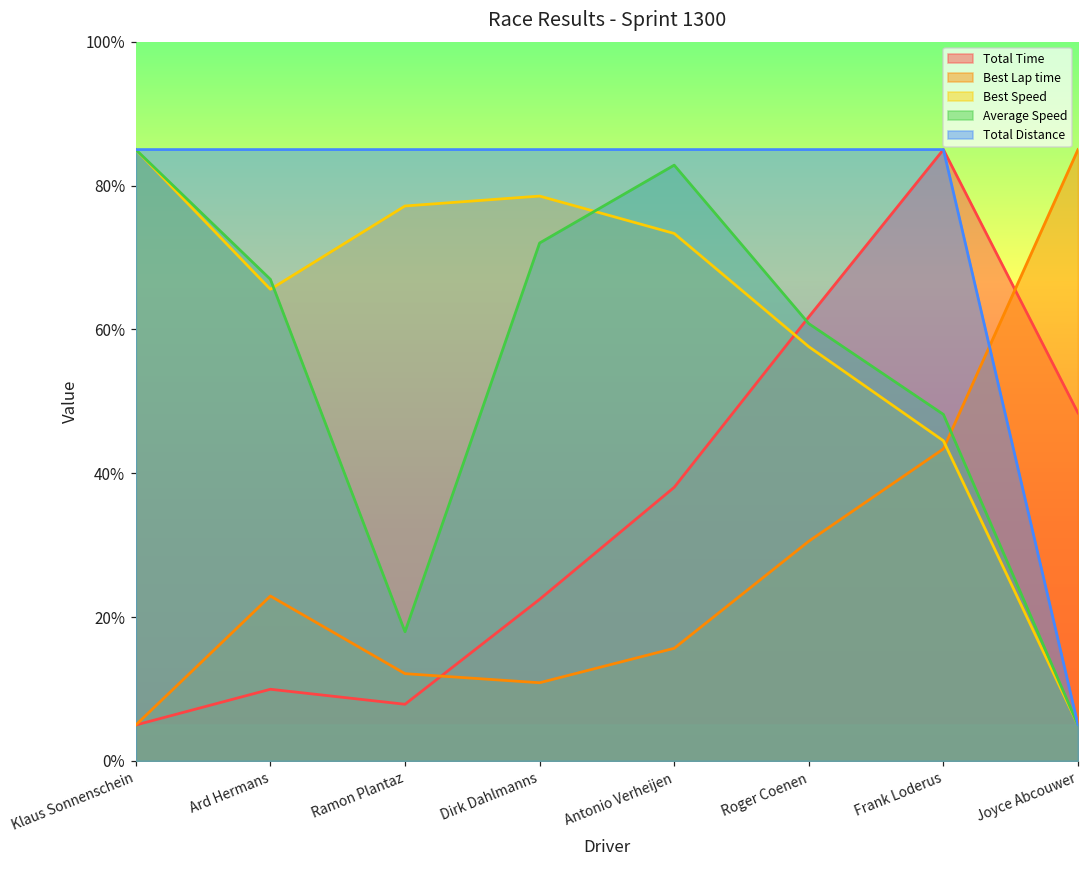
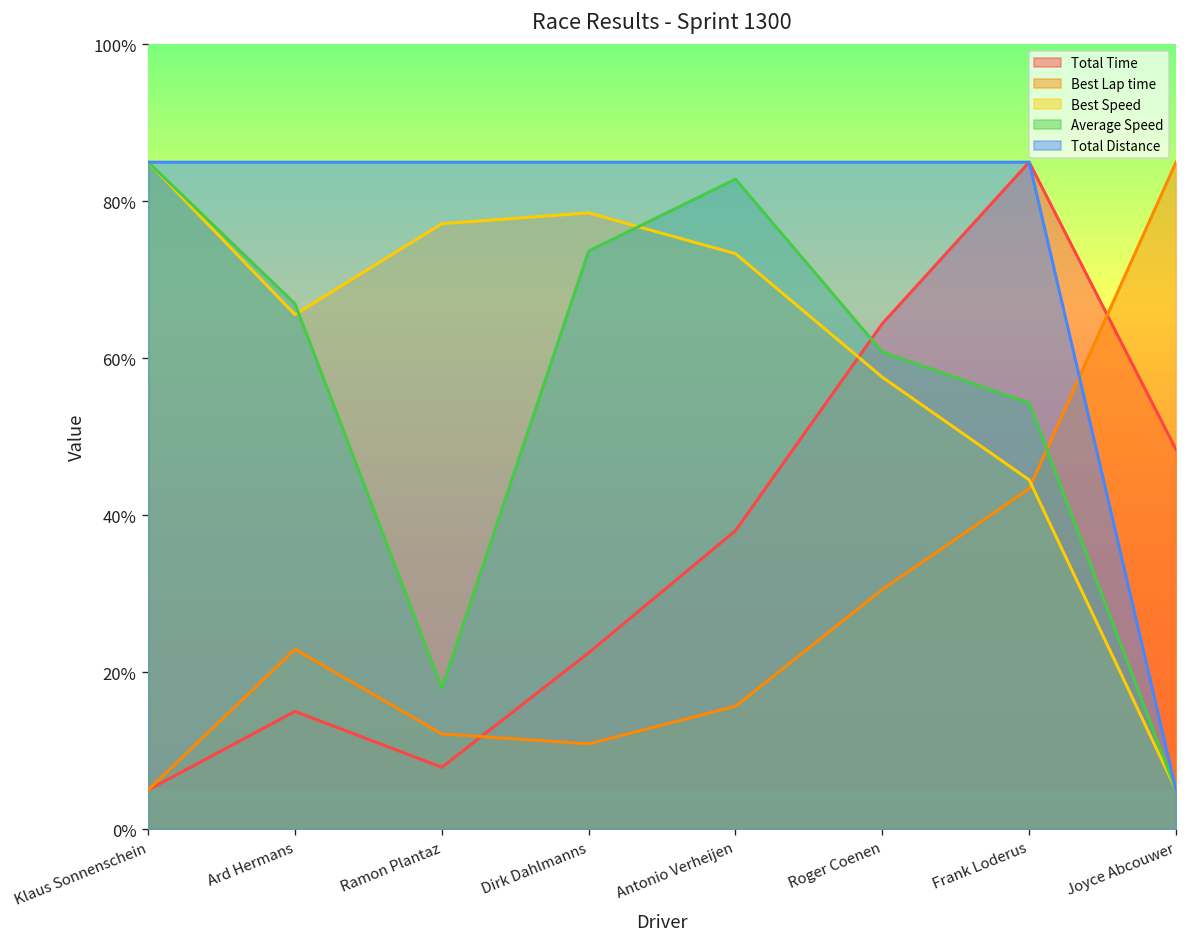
  {
    "Total Time": {
-     "Ard Hermans": "10%",
+     "Ard Hermans": "15%",
      "Ramon Plantaz": "8%",
      "Dirk Dahlmanns": "22%",
      "Antonio Verheijen": "38%",
-     "Roger Coenen": "62%",
+     "Roger Coenen": "64%",
      "Joyce Abcouwer": "48%"
    },
    "Average Speed": {
      "Ard Hermans": "67%",
      "Ramon Plantaz": "18%",
-     "Dirk Dahlmanns": "72%",
+     "Dirk Dahlmanns": "74%",
      "Antonio Verheijen": "83%",
      "Roger Coenen": "61%",
-     "Frank Loderus": "48%"
+     "Frank Loderus": "54%"
    },
    "Total Distance": {
      "Ard Hermans": "85%",
      "Ramon Plantaz": "85%",
      "Dirk Dahlmanns": "85%",
      "Antonio Verheijen": "85%",
      "Roger Coenen": "85%"
    }
  }
